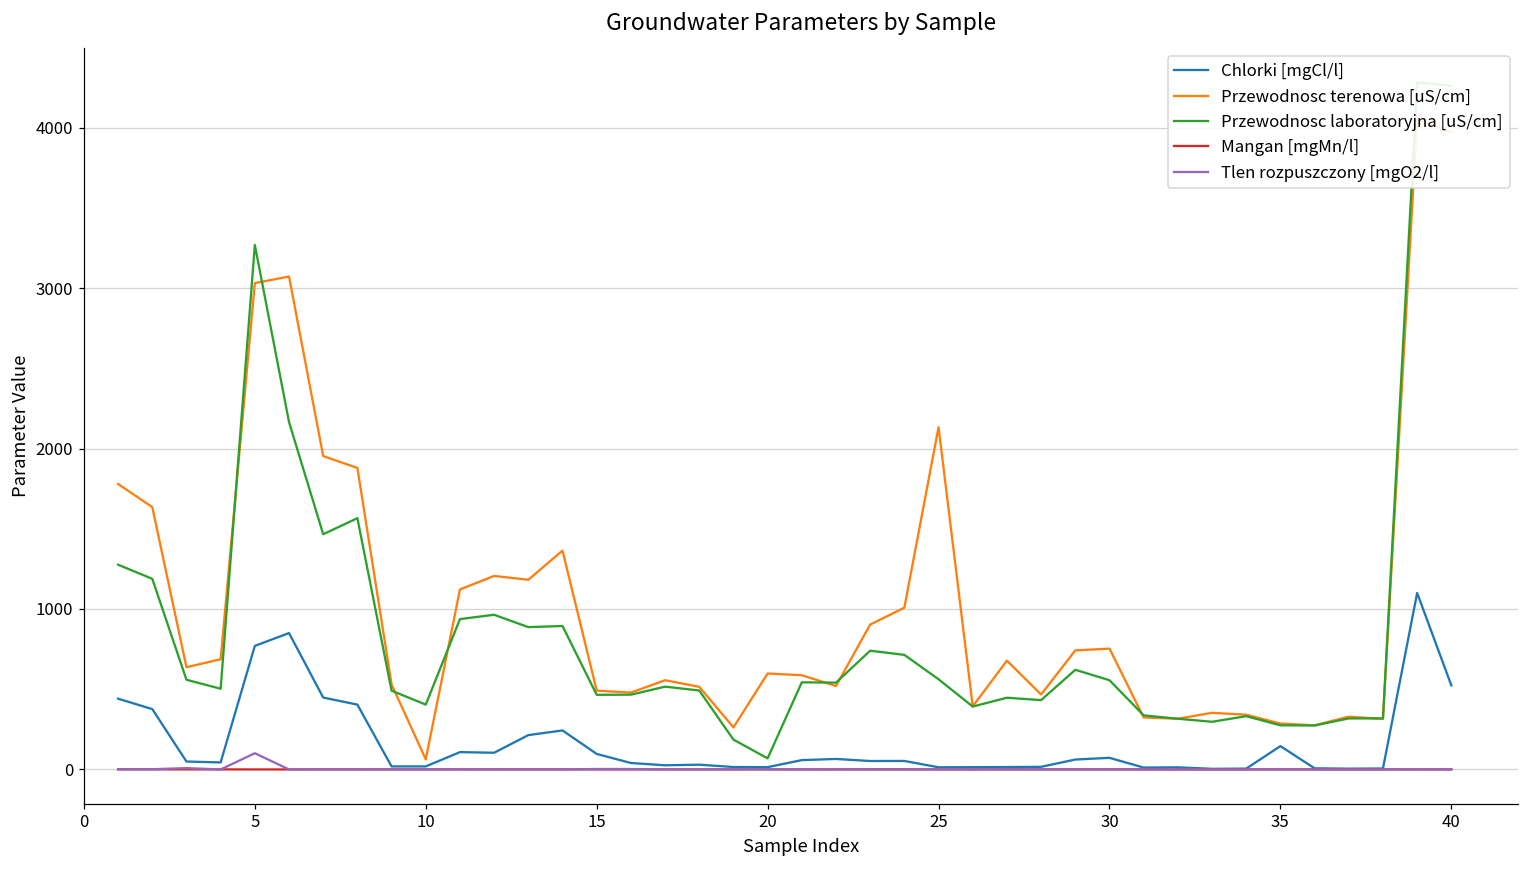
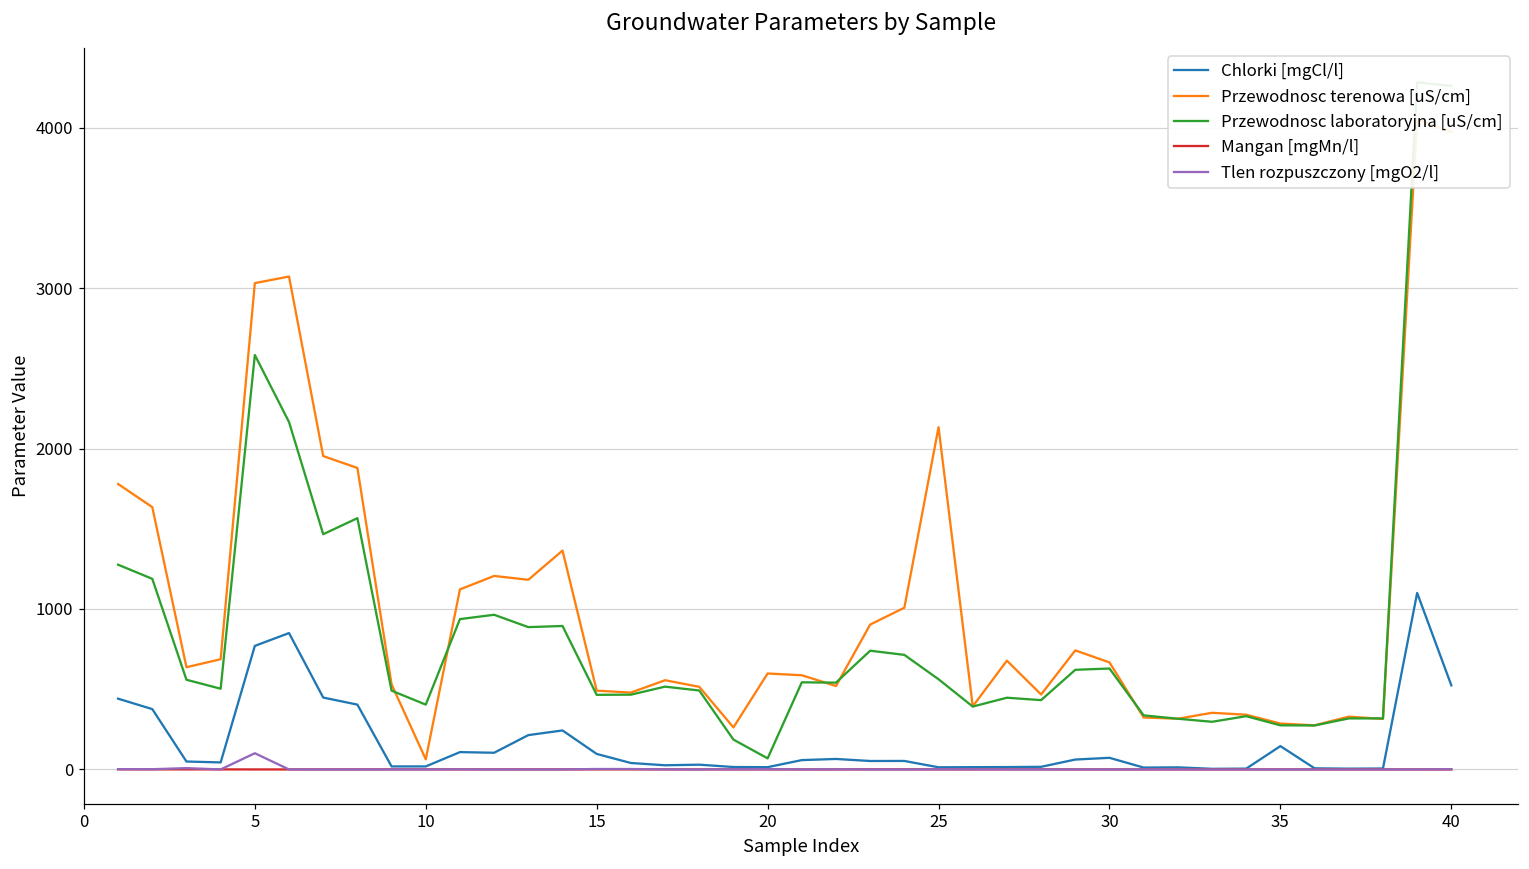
  {
    "Chlorki [mgCl/l]": {
      "5": 770,
      "10": 20,
      "15": 100,
      "30": 70,
      "35": 150,
      "40": 520
    },
    "Przewodnosc terenowa [uS/cm]": {
      "5": 3030,
      "10": 60,
      "15": 490,
      "20": 600,
      "25": 2130,
-     "30": 750
+     "30": 670
    },
    "Przewodnosc laboratoryjna [uS/cm]": {
-     "5": 3270,
+     "5": 2580,
      "10": 400,
      "15": 470,
      "20": 70,
      "25": 560,
-     "30": 560
+     "30": 630
    },
    "Mangan [mgMn/l]": {
      "5": 0
    },
    "Tlen rozpuszczony [mgO2/l]": {
      "5": 100
    }
  }
